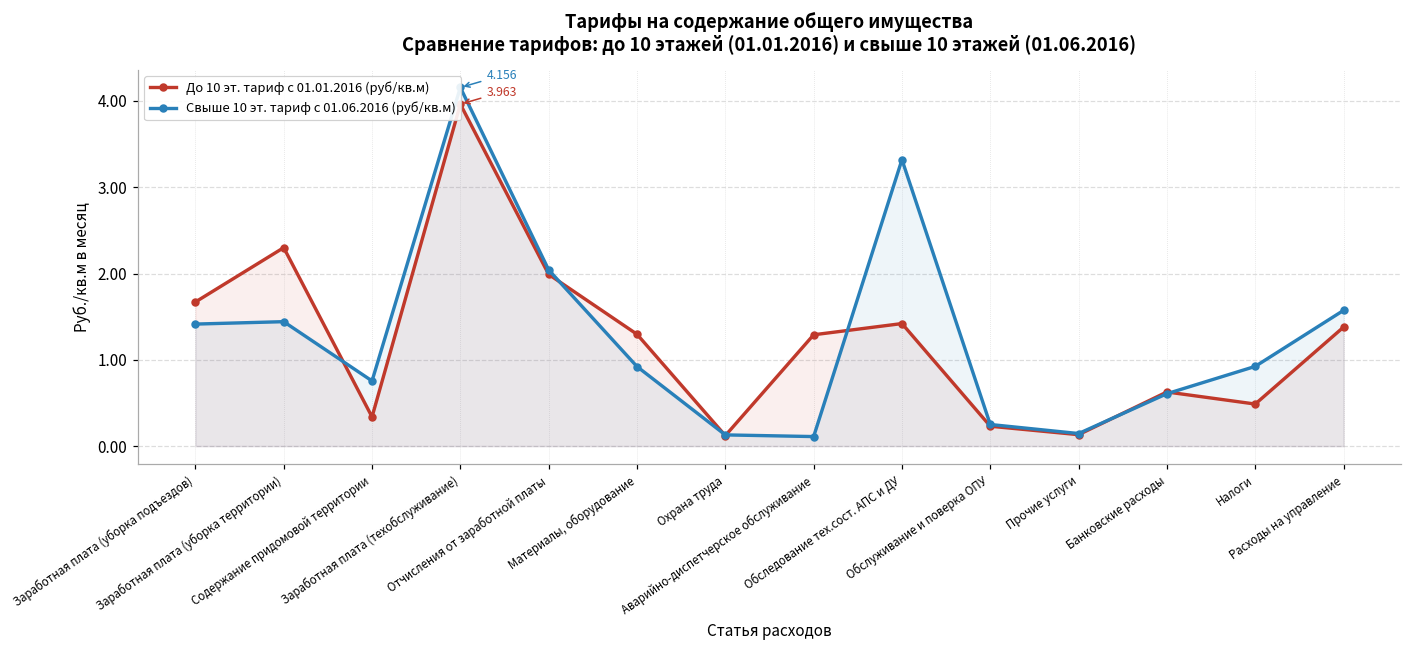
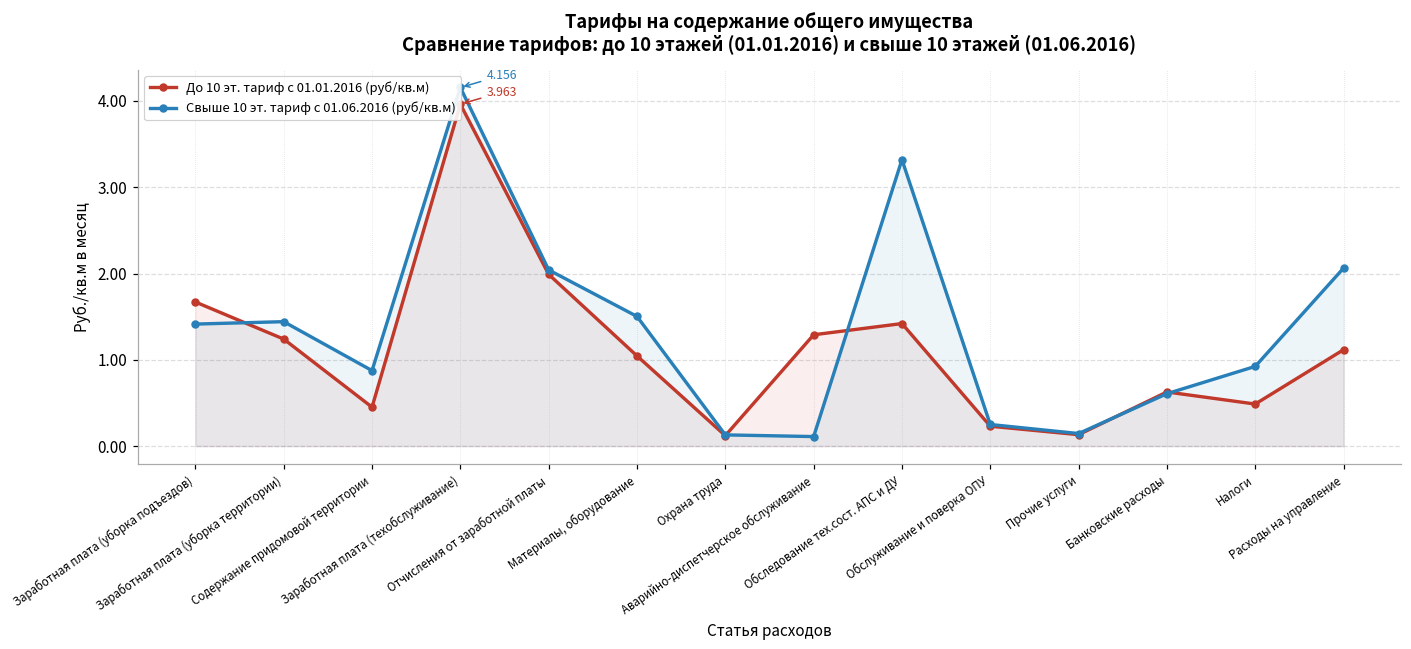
  {
    "До 10 эт. тариф с 01.01.2016 (руб/кв.м)": {
      "Заработная плата (уборка подъездов)": 1.7,
-     "Заработная плата (уборка территории)": 2.3,
-     "Содержание придомовой территории": 0.3,
+     "Заработная плата (уборка территории)": 1.2,
+     "Содержание придомовой территории": 0.5,
      "Отчисления от заработной платы": 2.0,
-     "Материалы, оборудование": 1.3,
+     "Материалы, оборудование": 1.0,
      "Аварийно-диспетчерское обслуживание": 1.3,
      "Обследование тех.сост. АПС и ДУ": 1.4,
      "Налоги": 0.5,
-     "Расходы на управление": 1.4
+     "Расходы на управление": 1.1
    },
    "Свыше 10 эт. тариф с 01.06.2016 (руб/кв.м)": {
      "Заработная плата (уборка подъездов)": 1.4,
      "Заработная плата (уборка территории)": 1.4,
-     "Содержание придомовой территории": 0.8,
+     "Содержание придомовой территории": 0.9,
      "Отчисления от заработной платы": 2.0,
-     "Материалы, оборудование": 0.9,
+     "Материалы, оборудование": 1.5,
      "Аварийно-диспетчерское обслуживание": 0.1,
      "Обследование тех.сост. АПС и ДУ": 3.3,
      "Налоги": 0.9,
-     "Расходы на управление": 1.6
+     "Расходы на управление": 2.1
    }
  }
